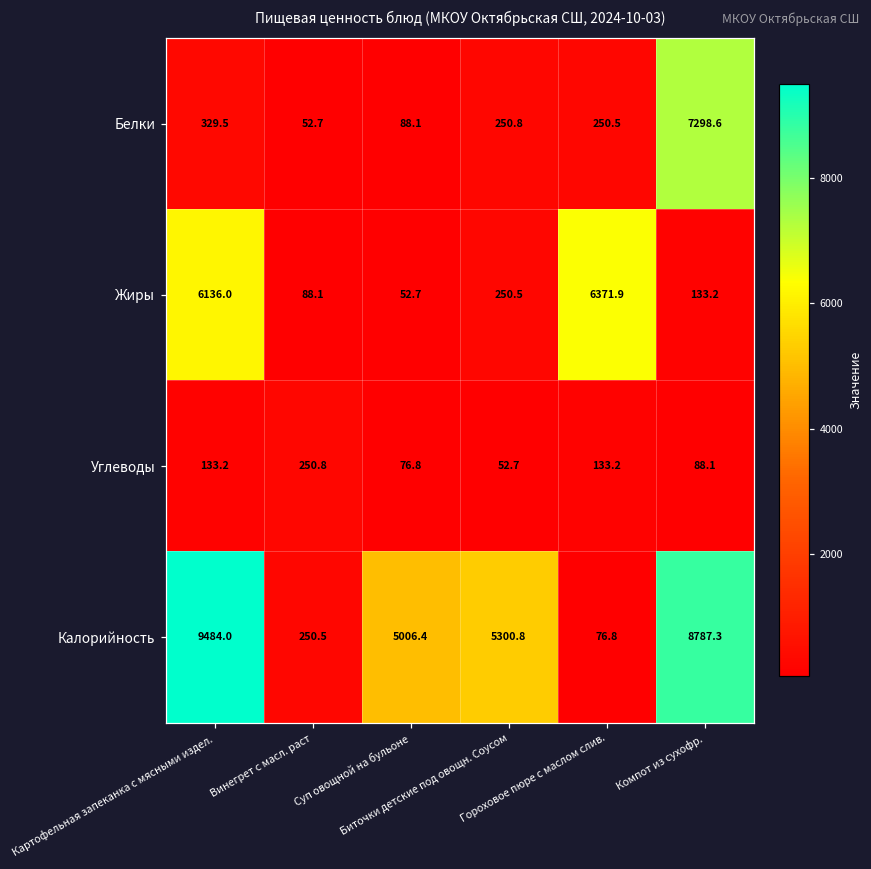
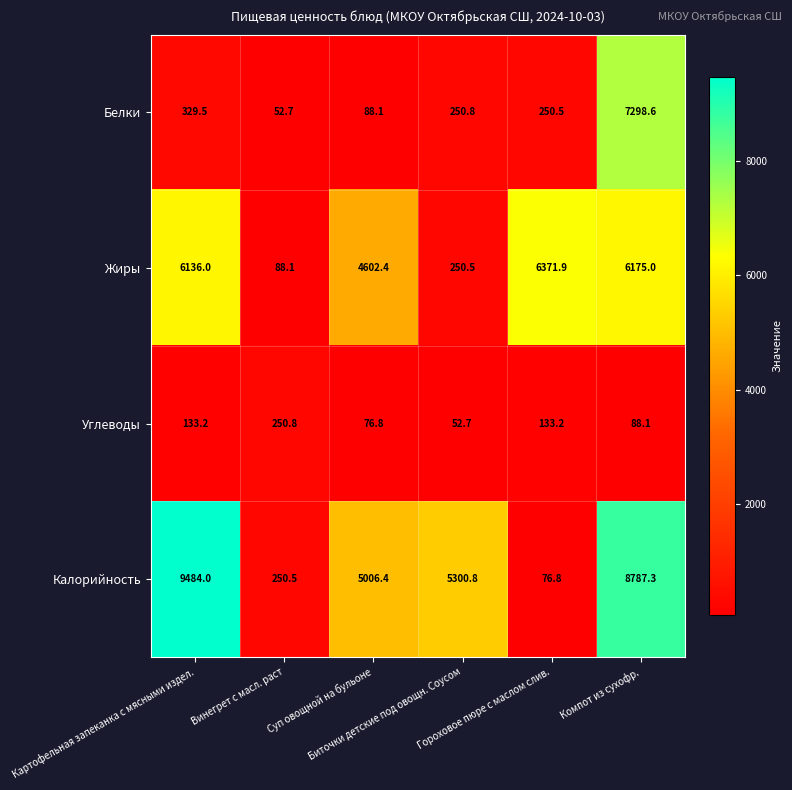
  {
    "Белки": {
      "Картофельная запеканка с мясными издел.": 329.5,
      "Винегрет с масл. раст": 52.7,
      "Суп овощной на бульоне": 88.1,
      "Биточки детские под овощн. Соусом": 250.8,
      "Гороховое пюре с маслом слив.": 250.5,
      "Компот из сухофр.": 7298.6
    },
    "Жиры": {
      "Картофельная запеканка с мясными издел.": 6136.0,
      "Винегрет с масл. раст": 88.1,
-     "Суп овощной на бульоне": 52.7,
+     "Суп овощной на бульоне": 4602.4,
      "Биточки детские под овощн. Соусом": 250.5,
      "Гороховое пюре с маслом слив.": 6371.9,
-     "Компот из сухофр.": 133.2
+     "Компот из сухофр.": 6175.0
    },
    "Углеводы": {
      "Картофельная запеканка с мясными издел.": 133.2,
      "Винегрет с масл. раст": 250.8,
      "Суп овощной на бульоне": 76.8,
      "Биточки детские под овощн. Соусом": 52.7,
      "Гороховое пюре с маслом слив.": 133.2,
      "Компот из сухофр.": 88.1
    },
    "Калорийность": {
      "Картофельная запеканка с мясными издел.": 9484.0,
      "Винегрет с масл. раст": 250.5,
      "Суп овощной на бульоне": 5006.4,
      "Биточки детские под овощн. Соусом": 5300.8,
      "Гороховое пюре с маслом слив.": 76.8,
      "Компот из сухофр.": 8787.3
    }
  }
